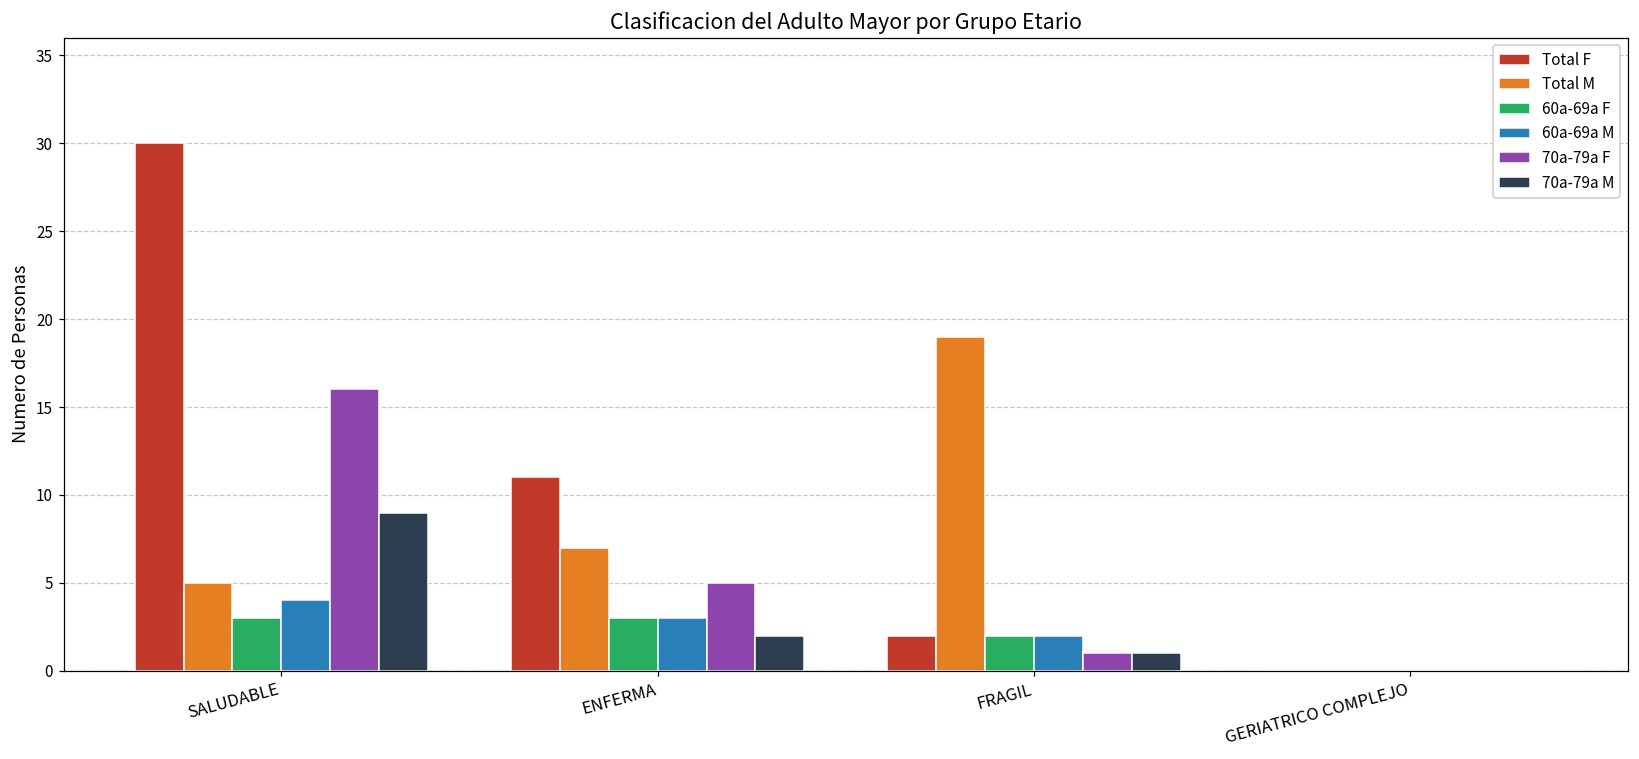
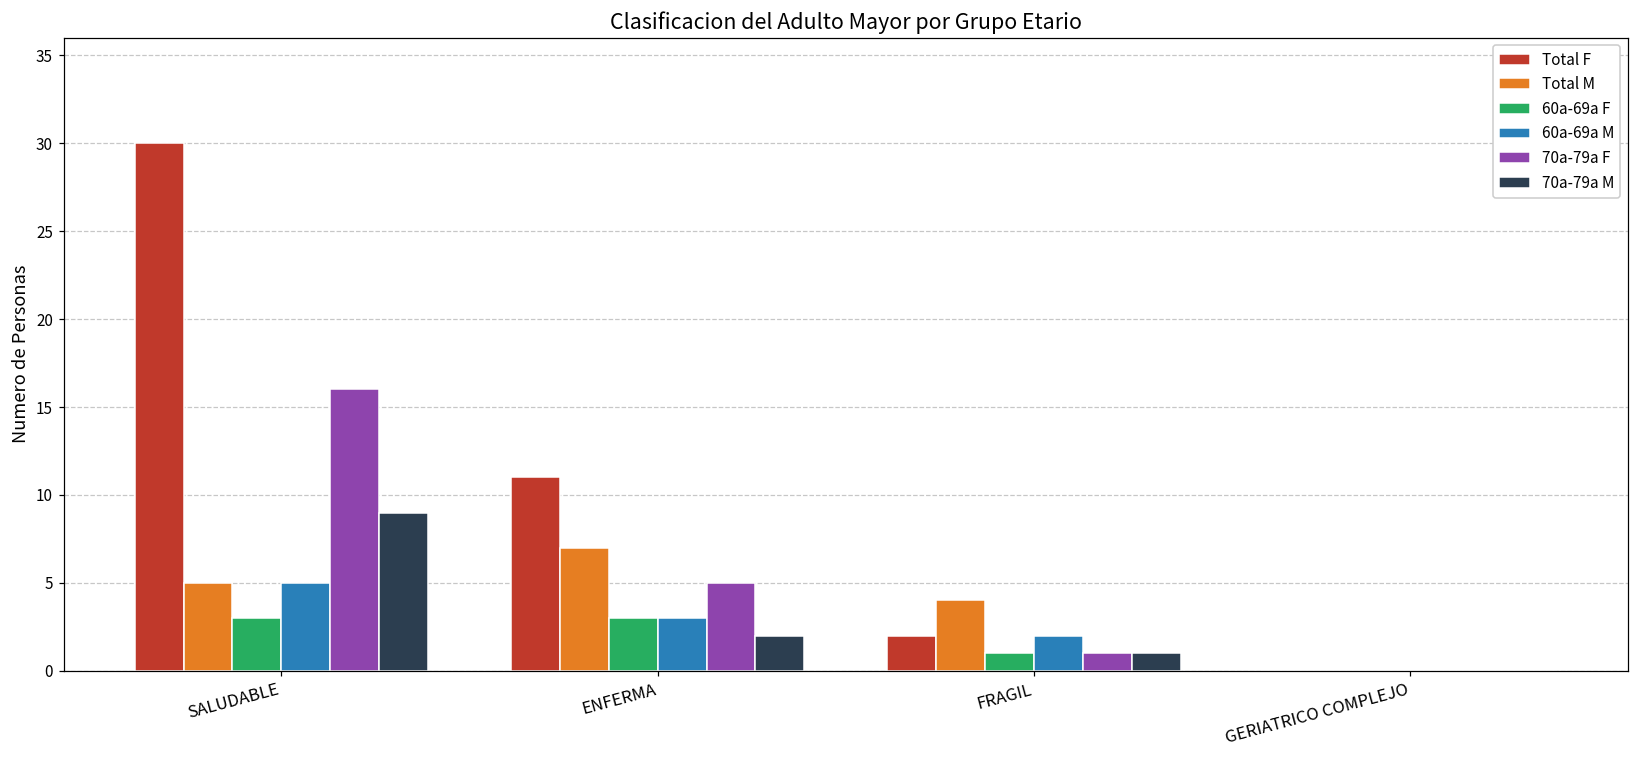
  {
    "Total F": {
      "SALUDABLE": 30,
      "ENFERMA": 11,
      "FRAGIL": 2,
      "GERIATRICO COMPLEJO": 0
    },
    "Total M": {
      "SALUDABLE": 5,
      "ENFERMA": 7,
-     "FRAGIL": 19,
+     "FRAGIL": 4,
      "GERIATRICO COMPLEJO": 0
    },
    "60a-69a F": {
      "SALUDABLE": 3,
      "ENFERMA": 3,
-     "FRAGIL": 2,
+     "FRAGIL": 1,
      "GERIATRICO COMPLEJO": 0
    },
    "60a-69a M": {
-     "SALUDABLE": 4,
+     "SALUDABLE": 5,
      "ENFERMA": 3,
      "FRAGIL": 2,
      "GERIATRICO COMPLEJO": 0
    },
    "70a-79a F": {
      "SALUDABLE": 16,
      "ENFERMA": 5,
      "FRAGIL": 1,
      "GERIATRICO COMPLEJO": 0
    },
    "70a-79a M": {
      "SALUDABLE": 9,
      "ENFERMA": 2,
      "FRAGIL": 1,
      "GERIATRICO COMPLEJO": 0
    }
  }
